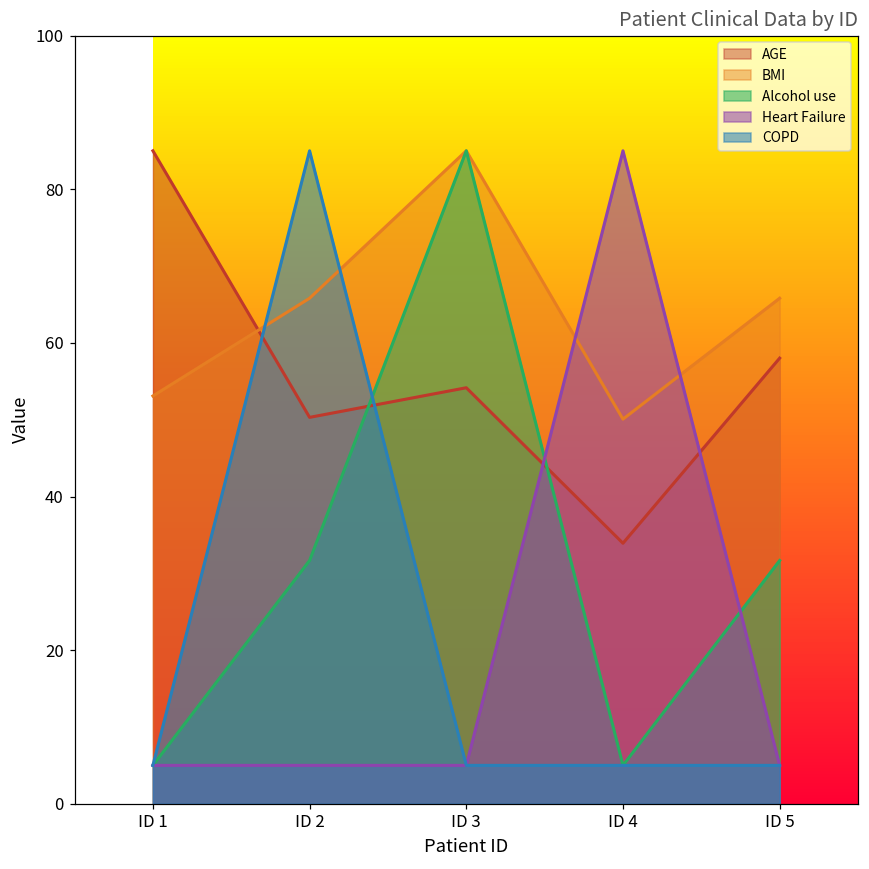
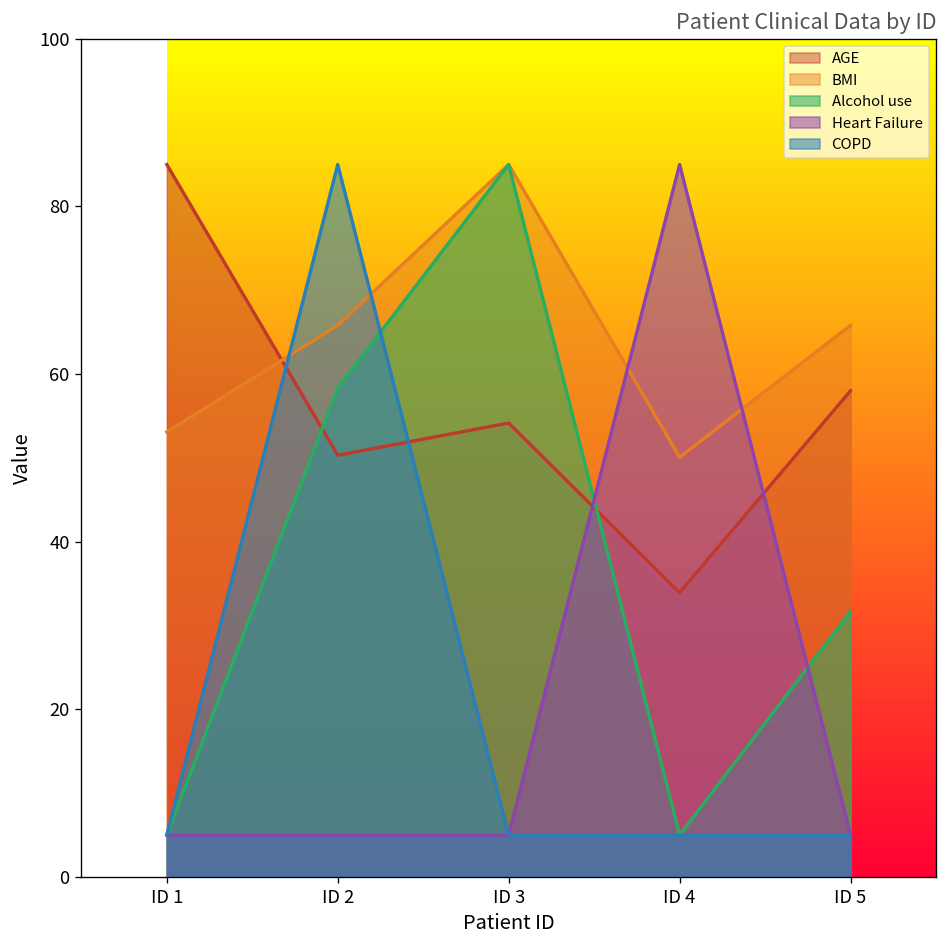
  {
    "Alcohol use": {
-     "ID 2": 32,
+     "ID 2": 58,
      "ID 5": 32
    },
    "Heart Failure": {
      "ID 2": 5,
      "ID 4": 85
    },
    "COPD": {
      "ID 2": 85
    }
  }
